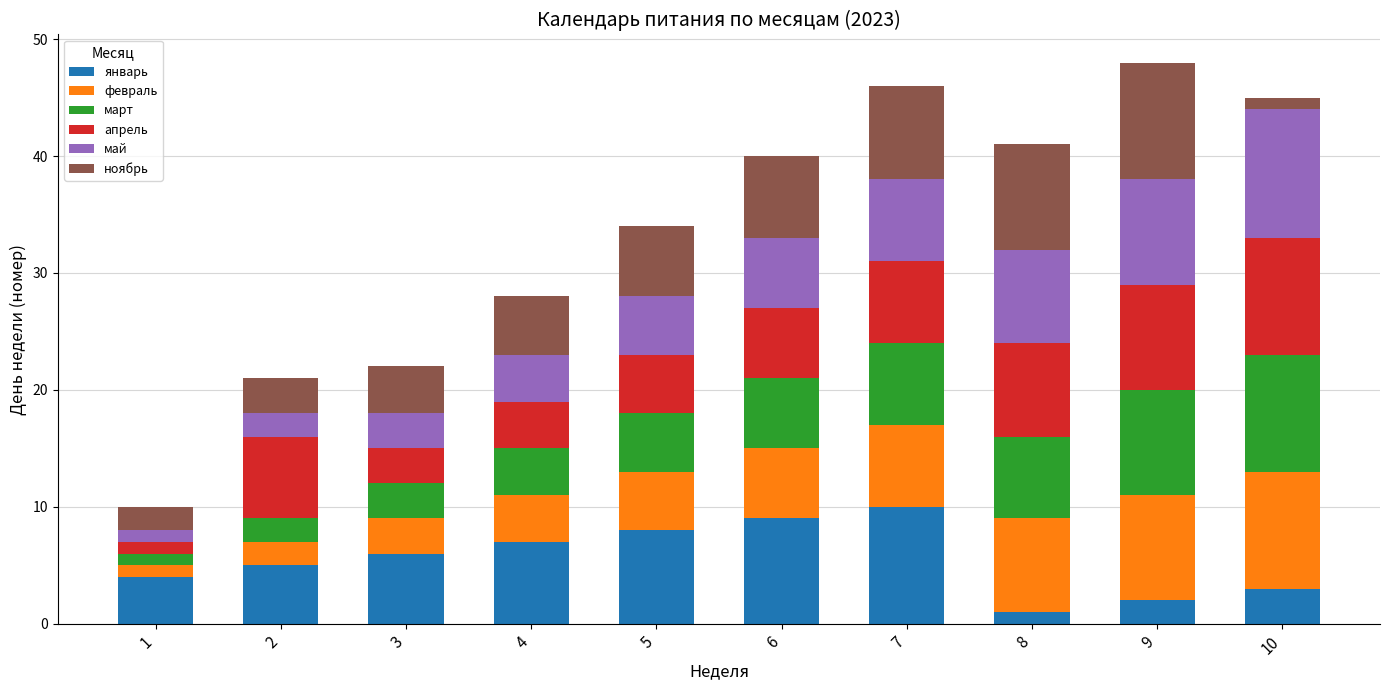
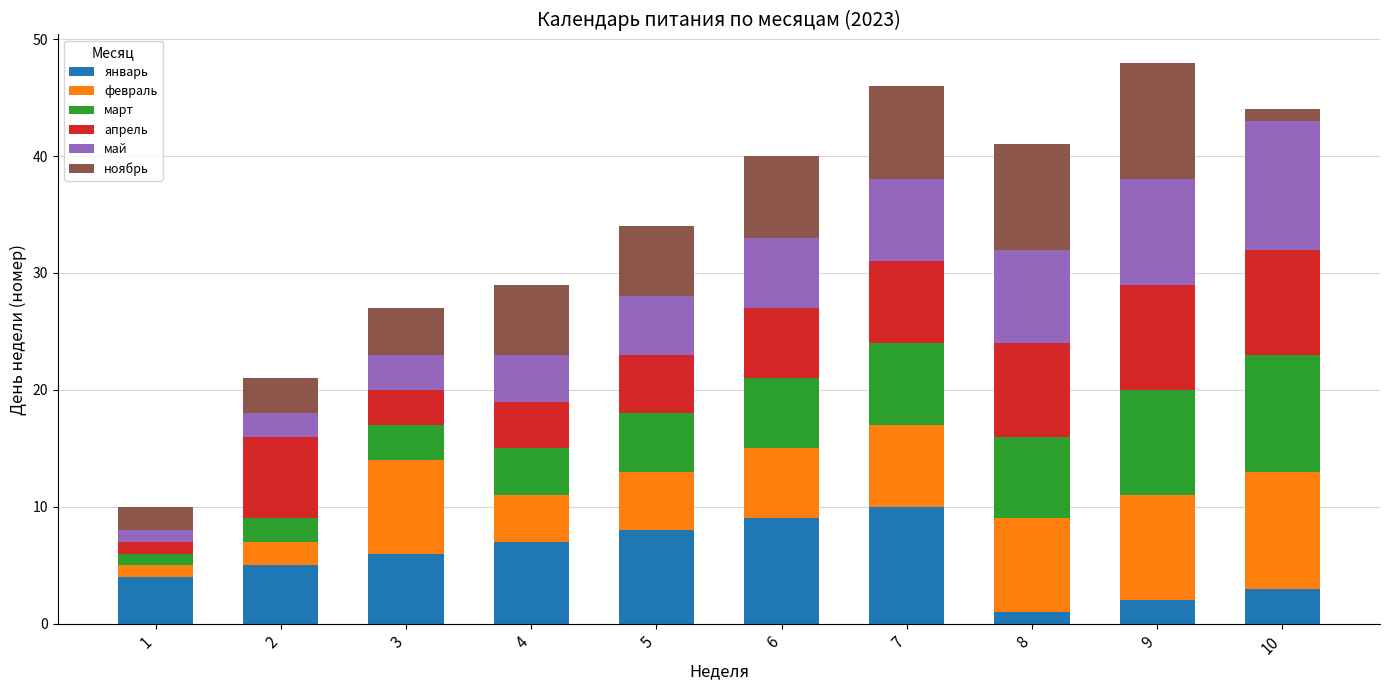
  {
    "январь": {
      "1": 4,
      "2": 5,
      "3": 6,
      "4": 7,
      "5": 8,
      "6": 9,
      "7": 10,
      "8": 1,
      "9": 2,
      "10": 3
    },
    "февраль": {
      "1": 1,
      "2": 2,
-     "3": 3,
+     "3": 8,
      "4": 4,
      "5": 5,
      "6": 6,
      "7": 7,
      "8": 8,
      "9": 9,
      "10": 10
    },
    "март": {
      "1": 1,
      "2": 2,
      "3": 3,
      "4": 4,
      "5": 5,
      "6": 6,
      "7": 7,
      "8": 7,
      "9": 9,
      "10": 10
    },
    "апрель": {
      "1": 1,
      "2": 7,
      "3": 3,
      "4": 4,
      "5": 5,
      "6": 6,
      "7": 7,
      "8": 8,
      "9": 9,
-     "10": 10
+     "10": 9
    },
    "май": {
      "1": 1,
      "2": 2,
      "3": 3,
      "4": 4,
      "5": 5,
      "6": 6,
      "7": 7,
      "8": 8,
      "9": 9,
      "10": 11
    },
    "ноябрь": {
      "1": 2,
      "2": 3,
      "3": 4,
-     "4": 5,
+     "4": 6,
      "5": 6,
      "6": 7,
      "7": 8,
      "8": 9,
      "9": 10,
      "10": 1
    }
  }
